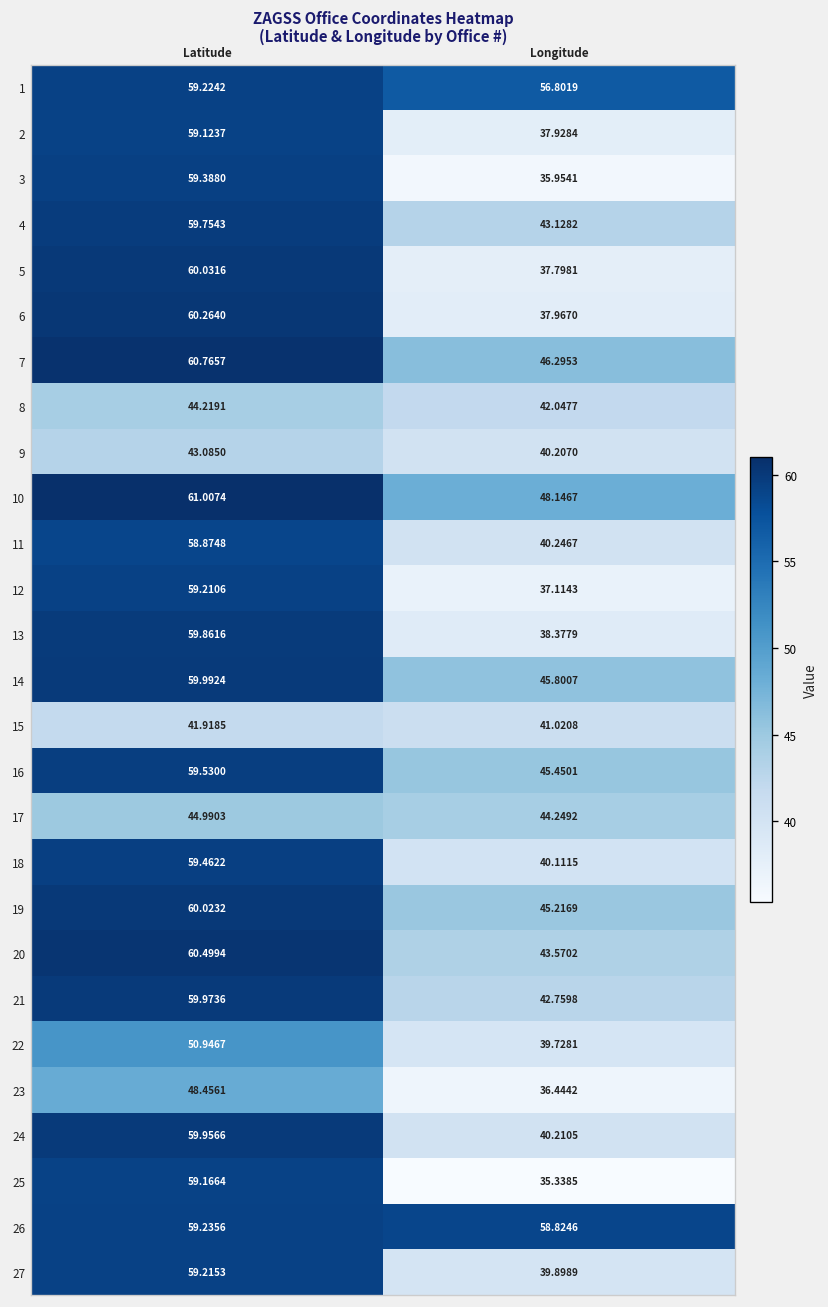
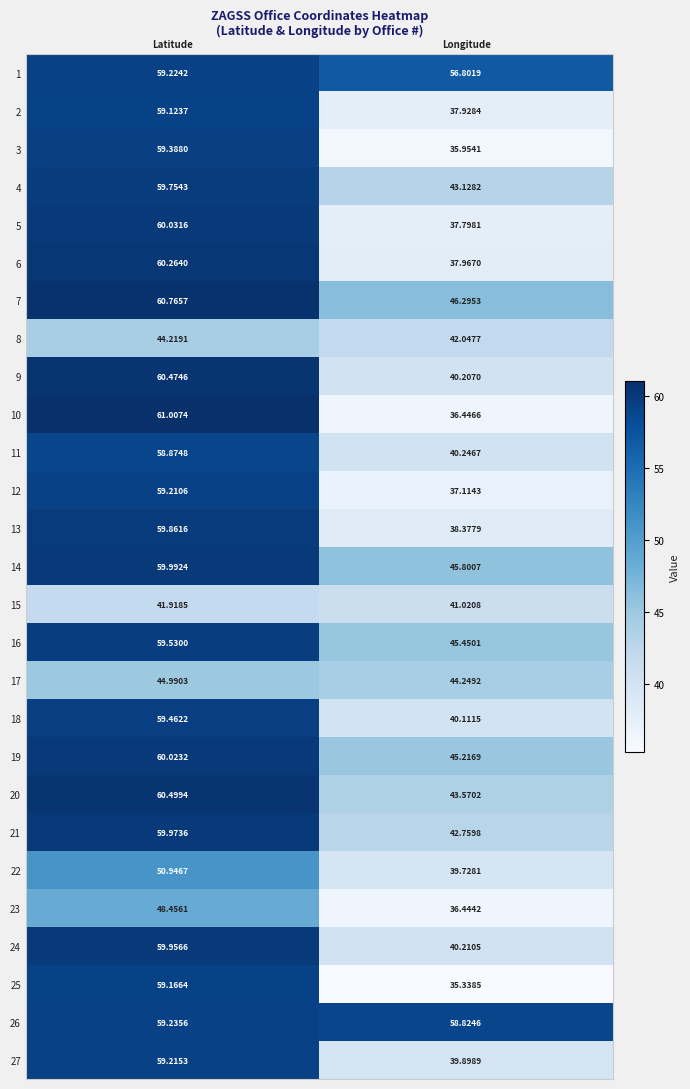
  {
    "1": {
      "Latitude": 59.2242,
      "Longitude": 56.8019
    },
    "2": {
      "Latitude": 59.1237,
      "Longitude": 37.9284
    },
    "3": {
      "Latitude": 59.3880,
      "Longitude": 35.9541
    },
    "4": {
      "Latitude": 59.7543,
      "Longitude": 43.1282
    },
    "5": {
      "Latitude": 60.0316,
      "Longitude": 37.7981
    },
    "6": {
      "Latitude": 60.2640,
      "Longitude": 37.9670
    },
    "7": {
      "Latitude": 60.7657,
      "Longitude": 46.2953
    },
    "8": {
      "Latitude": 44.2191,
      "Longitude": 42.0477
    },
    "9": {
-     "Latitude": 43.0850,
+     "Latitude": 60.4746,
      "Longitude": 40.2070
    },
    "10": {
      "Latitude": 61.0074,
-     "Longitude": 48.1467
+     "Longitude": 36.4466
    },
    "11": {
      "Latitude": 58.8748,
      "Longitude": 40.2467
    },
    "12": {
      "Latitude": 59.2106,
      "Longitude": 37.1143
    },
    "13": {
      "Latitude": 59.8616,
      "Longitude": 38.3779
    },
    "14": {
      "Latitude": 59.9924,
      "Longitude": 45.8007
    },
    "15": {
      "Latitude": 41.9185,
      "Longitude": 41.0208
    },
    "16": {
      "Latitude": 59.5300,
      "Longitude": 45.4501
    },
    "17": {
      "Latitude": 44.9903,
      "Longitude": 44.2492
    },
    "18": {
      "Latitude": 59.4622,
      "Longitude": 40.1115
    },
    "19": {
      "Latitude": 60.0232,
      "Longitude": 45.2169
    },
    "20": {
      "Latitude": 60.4994,
      "Longitude": 43.5702
    },
    "21": {
      "Latitude": 59.9736,
      "Longitude": 42.7598
    },
    "22": {
      "Latitude": 50.9467,
      "Longitude": 39.7281
    },
    "23": {
      "Latitude": 48.4561,
      "Longitude": 36.4442
    },
    "24": {
      "Latitude": 59.9566,
      "Longitude": 40.2105
    },
    "25": {
      "Latitude": 59.1664,
      "Longitude": 35.3385
    },
    "26": {
      "Latitude": 59.2356,
      "Longitude": 58.8246
    },
    "27": {
      "Latitude": 59.2153,
      "Longitude": 39.8989
    }
  }
